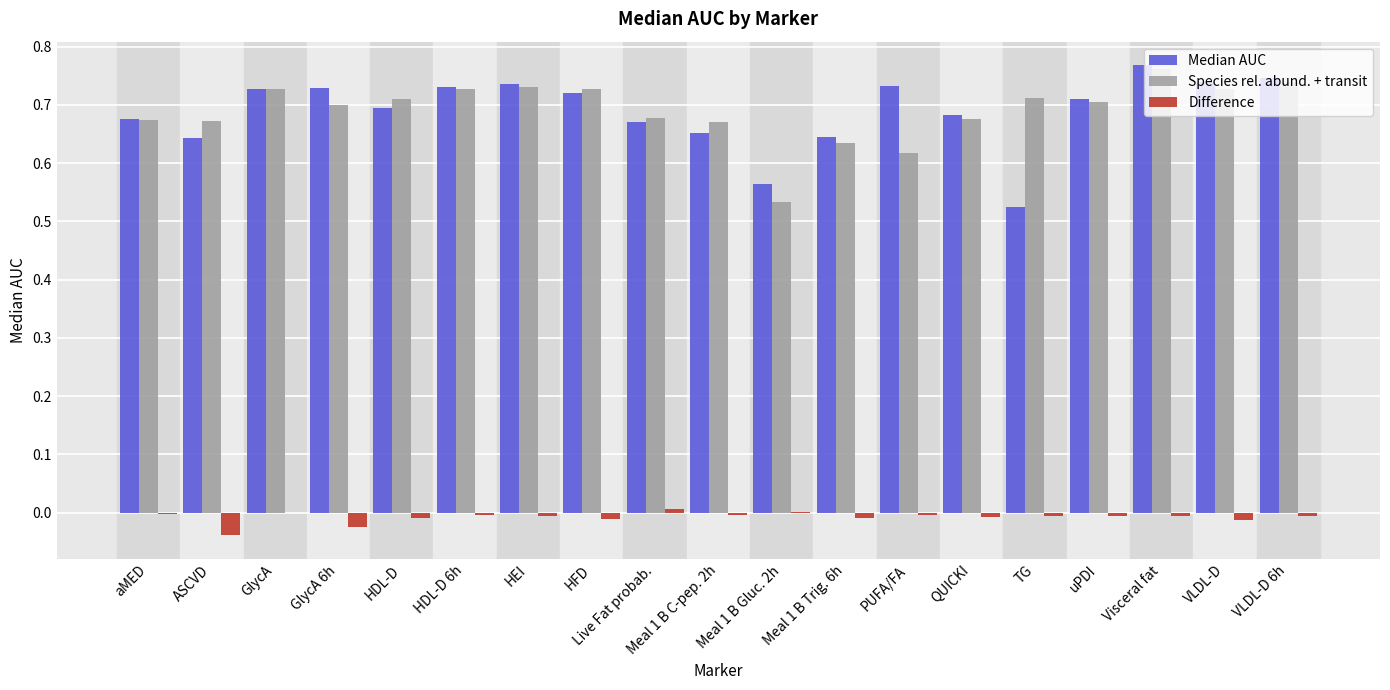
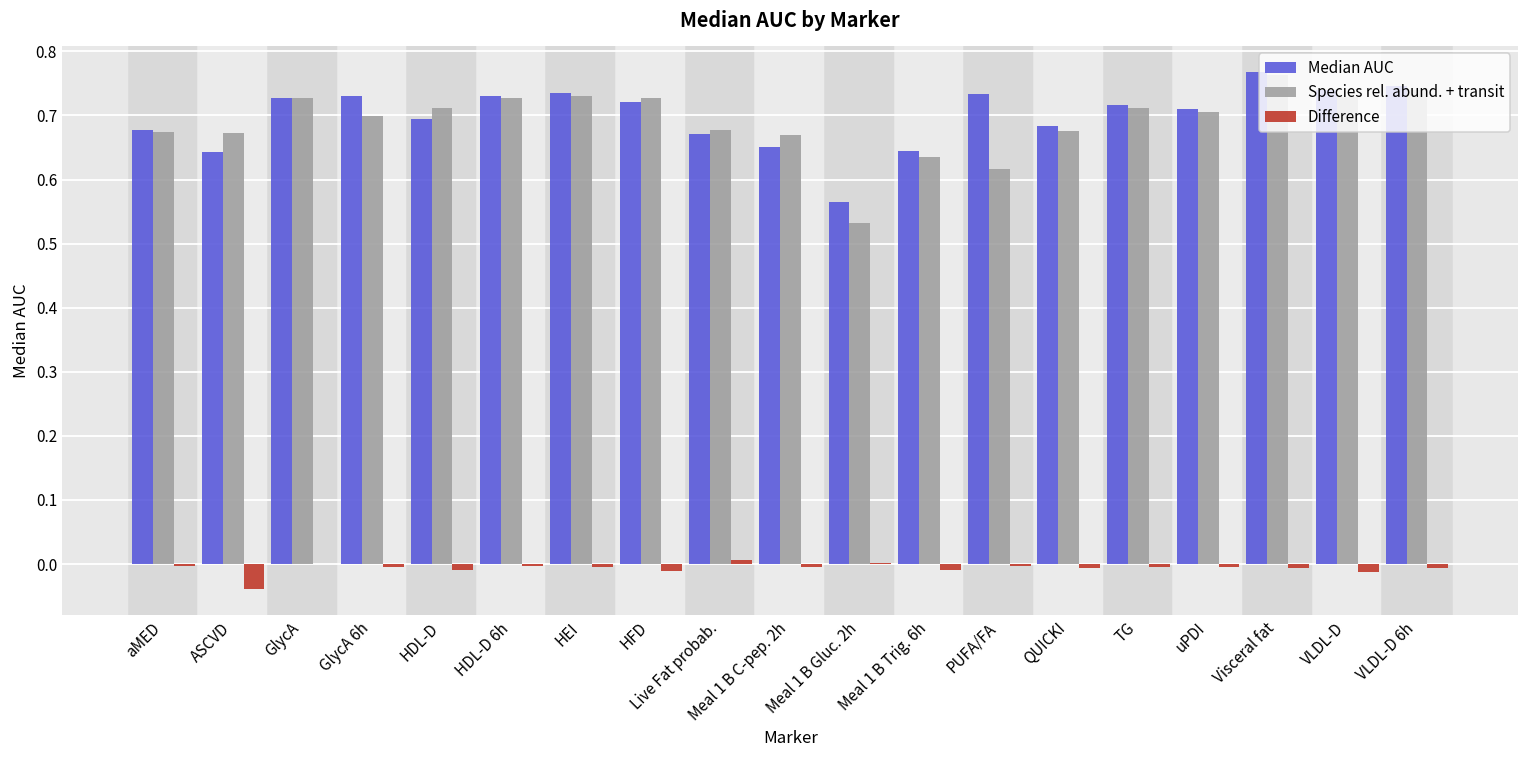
  {
    "Median AUC": {
      "aMED": 0.68,
      "ASCVD": 0.64,
      "GlycA": 0.73,
      "GlycA 6h": 0.73,
      "HDL-D": 0.70,
      "HDL-D 6h": 0.73,
      "HEI": 0.74,
      "HFD": 0.72,
      "Live Fat probab.": 0.67,
      "Meal 1 B C-pep. 2h": 0.65,
      "Meal 1 B Gluc. 2h": 0.56,
      "Meal 1 B Trig. 6h": 0.64,
      "PUFA/FA": 0.73,
      "QUICKI": 0.68,
-     "TG": 0.53,
+     "TG": 0.72,
      "uPDI": 0.71,
      "Visceral fat": 0.77
    },
    "Species rel. abund. + transit": {
      "aMED": 0.67,
      "ASCVD": 0.67,
      "GlycA": 0.73,
      "GlycA 6h": 0.70,
      "HDL-D": 0.71,
      "HDL-D 6h": 0.73,
      "HEI": 0.73,
      "HFD": 0.73,
      "Live Fat probab.": 0.68,
      "Meal 1 B C-pep. 2h": 0.67,
      "Meal 1 B Gluc. 2h": 0.53,
      "Meal 1 B Trig. 6h": 0.64,
      "PUFA/FA": 0.62,
      "QUICKI": 0.68,
      "TG": 0.71,
      "uPDI": 0.71
    },
    "Difference": {
      "ASCVD": -0.04,
-     "GlycA 6h": -0.03,
+     "GlycA 6h": 0.00,
      "HDL-D": -0.01,
      "HEI": 0.00,
      "HFD": -0.01,
      "Live Fat probab.": 0.01,
      "Meal 1 B C-pep. 2h": 0.00,
      "Meal 1 B Trig. 6h": -0.01,
      "QUICKI": -0.01,
      "TG": -0.01,
      "uPDI": 0.00,
      "Visceral fat": -0.01,
      "VLDL-D": -0.01,
      "VLDL-D 6h": -0.01
    }
  }
